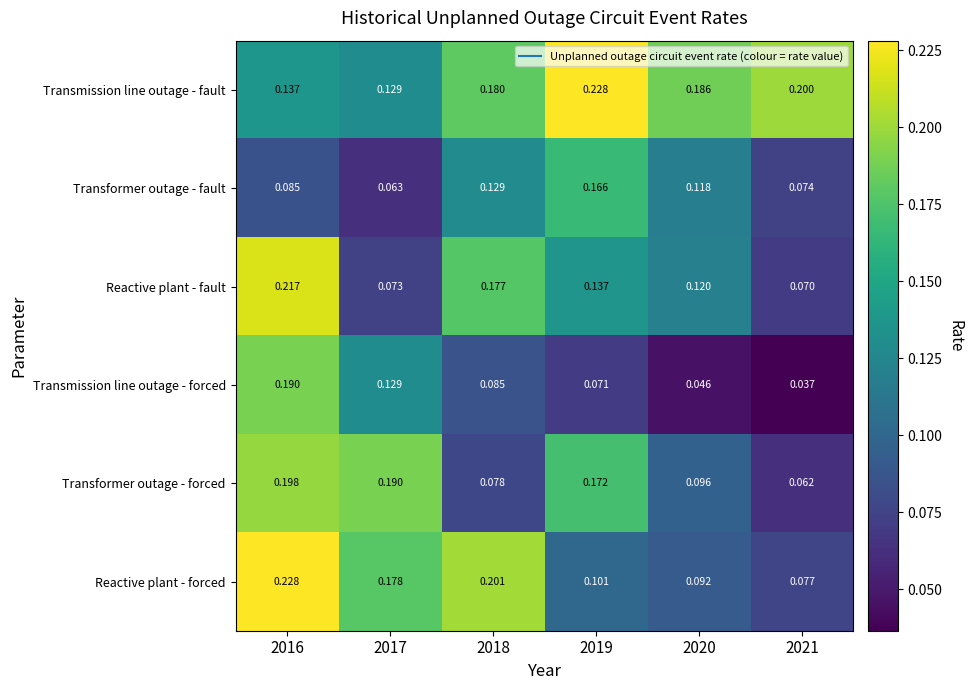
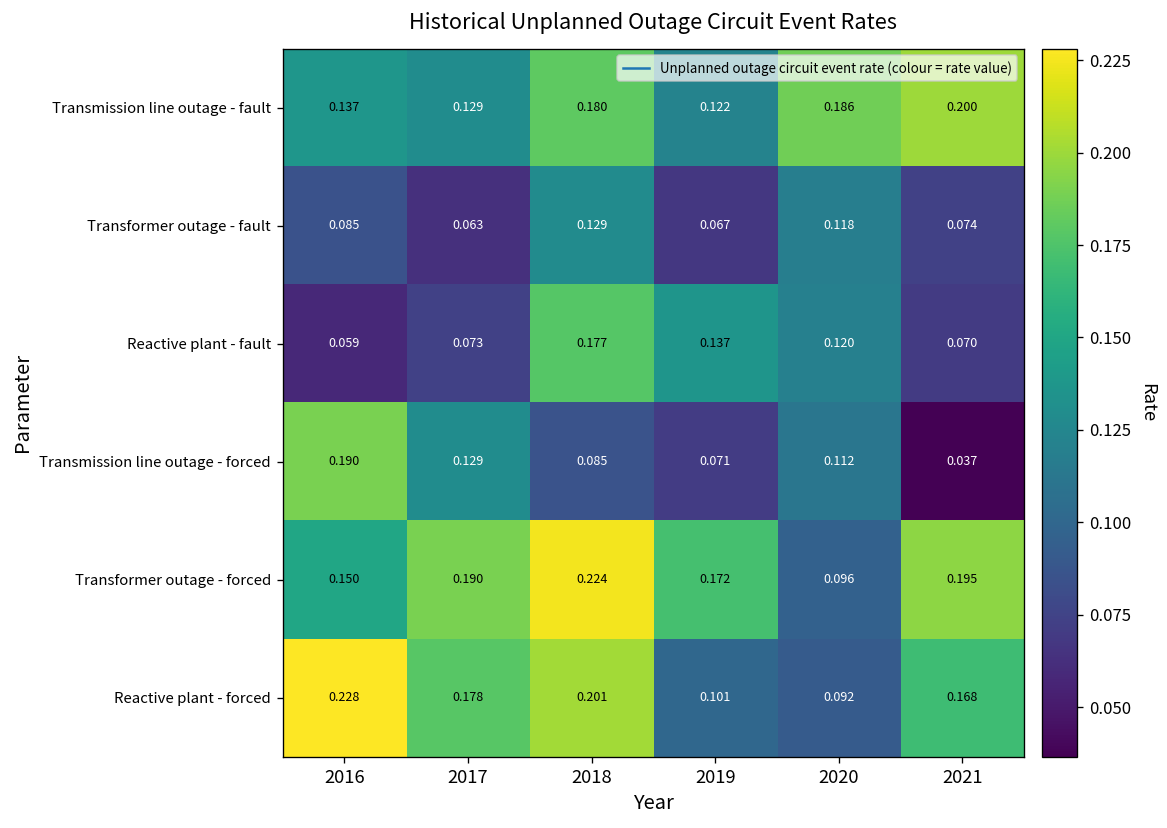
  {
    "Transmission line outage - fault": {
      "2016": 0.137,
      "2017": 0.129,
      "2018": 0.180,
-     "2019": 0.228,
+     "2019": 0.122,
      "2020": 0.186,
      "2021": 0.200
    },
    "Transformer outage - fault": {
      "2016": 0.085,
      "2017": 0.063,
      "2018": 0.129,
-     "2019": 0.166,
+     "2019": 0.067,
      "2020": 0.118,
      "2021": 0.074
    },
    "Reactive plant - fault": {
-     "2016": 0.217,
+     "2016": 0.059,
      "2017": 0.073,
      "2018": 0.177,
      "2019": 0.137,
      "2020": 0.120,
      "2021": 0.070
    },
    "Transmission line outage - forced": {
      "2016": 0.190,
      "2017": 0.129,
      "2018": 0.085,
      "2019": 0.071,
-     "2020": 0.046,
+     "2020": 0.112,
      "2021": 0.037
    },
    "Transformer outage - forced": {
-     "2016": 0.198,
+     "2016": 0.150,
      "2017": 0.190,
-     "2018": 0.078,
+     "2018": 0.224,
      "2019": 0.172,
      "2020": 0.096,
-     "2021": 0.062
+     "2021": 0.195
    },
    "Reactive plant - forced": {
      "2016": 0.228,
      "2017": 0.178,
      "2018": 0.201,
      "2019": 0.101,
      "2020": 0.092,
-     "2021": 0.077
+     "2021": 0.168
    }
  }
